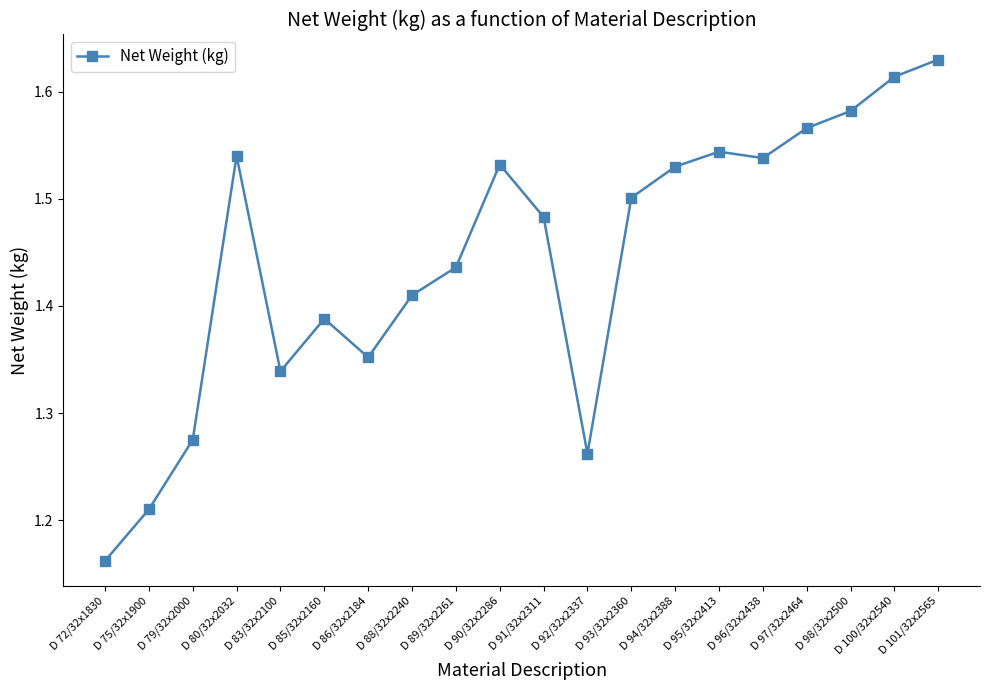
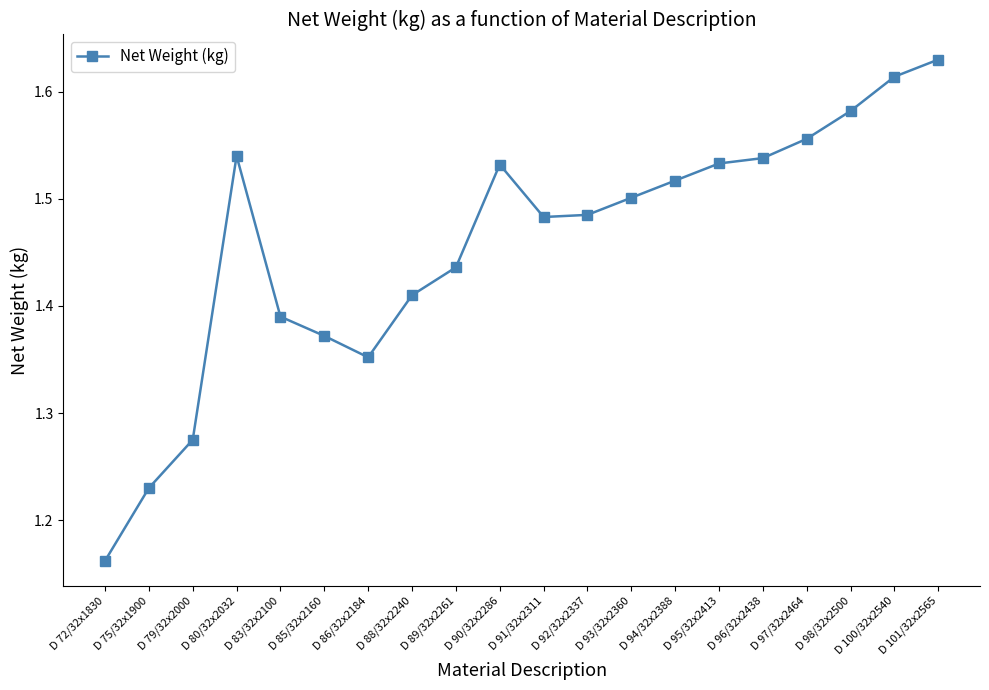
  {
    "D 72/32x1830": 1.162,
-   "D 75/32x1900": 1.21,
+   "D 75/32x1900": 1.23,
    "D 79/32x2000": 1.275,
    "D 80/32x2032": 1.540,
-   "D 83/32x2100": 1.339,
-   "D 85/32x2160": 1.388,
+   "D 83/32x2100": 1.390,
+   "D 85/32x2160": 1.372,
    "D 86/32x2184": 1.352,
    "D 88/32x2240": 1.410,
    "D 89/32x2261": 1.436,
    "D 90/32x2286": 1.532,
    "D 91/32x2311": 1.483,
-   "D 92/32x2337": 1.262,
+   "D 92/32x2337": 1.485,
    "D 93/32x2360": 1.501,
-   "D 94/32x2388": 1.530,
-   "D 95/32x2413": 1.544,
+   "D 94/32x2388": 1.517,
+   "D 95/32x2413": 1.533,
    "D 96/32x2438": 1.538,
-   "D 97/32x2464": 1.566,
+   "D 97/32x2464": 1.556,
    "D 98/32x2500": 1.582,
    "D 100/32x2540": 1.614,
    "D 101/32x2565": 1.630
  }
